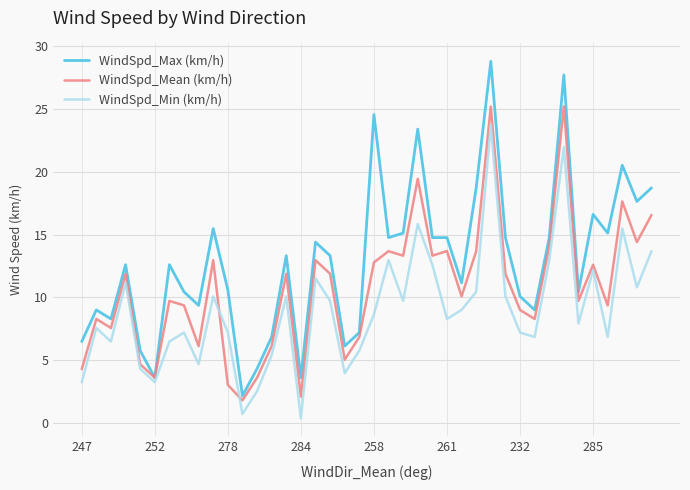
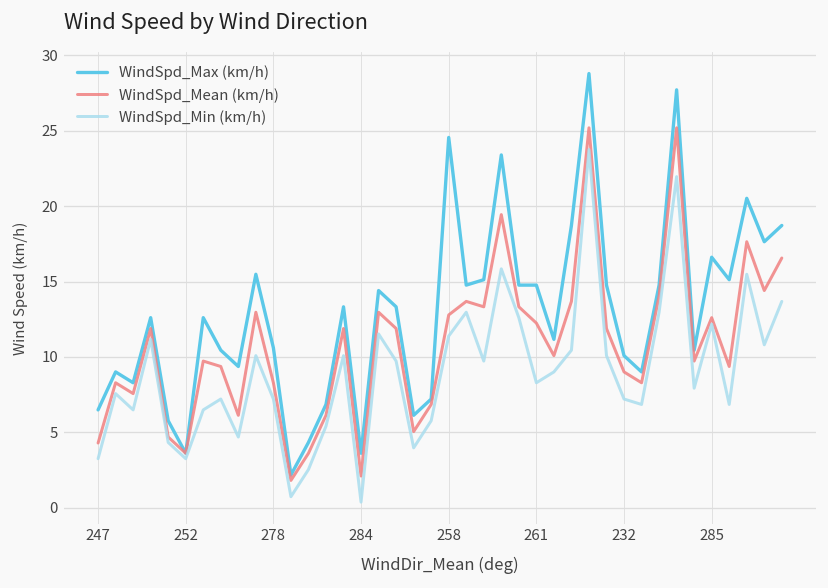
  {
    "WindSpd_Max (km/h)": {
      "247": 6.5,
      "278": 10.6,
      "284": 3.6,
      "258": 24.6,
      "261": 14.8,
      "285": 16.6
    },
    "WindSpd_Mean (km/h)": {
      "247": 4.3,
-     "278": 3.0,
+     "278": 8.3,
      "284": 2.1,
      "258": 12.8,
-     "261": 13.7,
+     "261": 12.2,
      "285": 12.6
    },
    "WindSpd_Min (km/h)": {
      "247": 3.2,
      "252": 3.2,
      "278": 7.2,
      "284": 0.4,
-     "258": 8.6,
+     "258": 11.4,
      "261": 8.3,
      "285": 12.2
    }
  }
